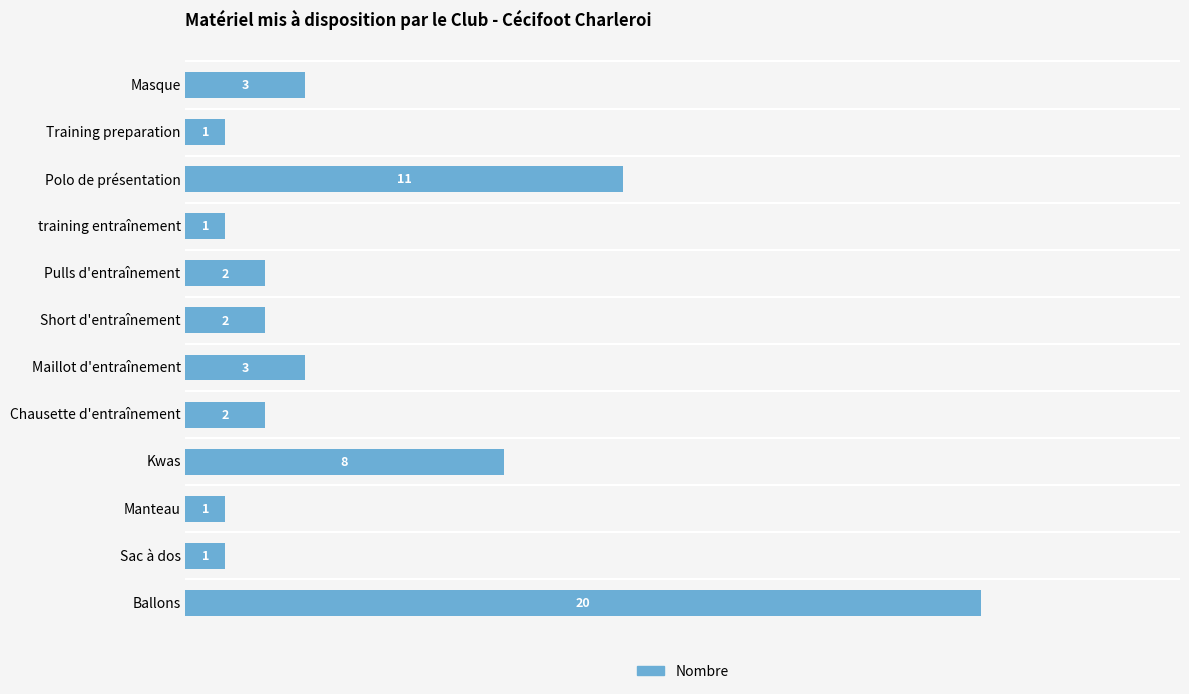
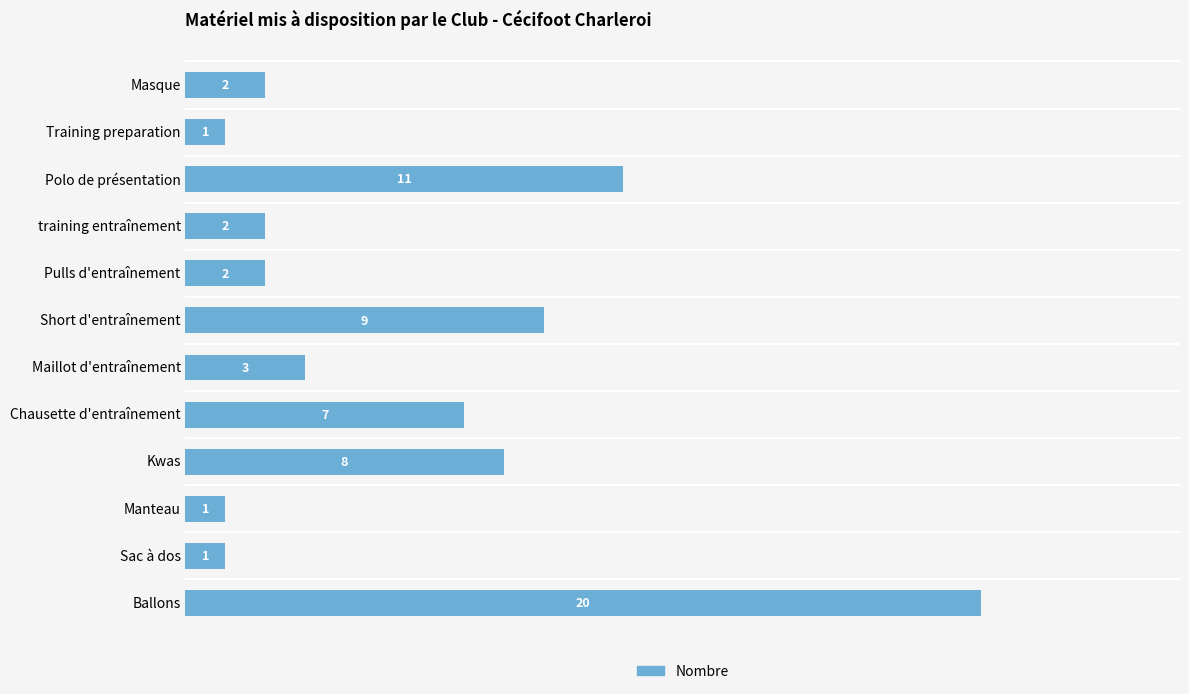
  {
-   "Masque": 3,
+   "Masque": 2,
    "Training preparation": 1,
    "Polo de présentation": 11,
-   "training entraînement": 1,
+   "training entraînement": 2,
    "Pulls d'entraînement": 2,
-   "Short d'entraînement": 2,
+   "Short d'entraînement": 9,
    "Maillot d'entraînement": 3,
-   "Chausette d'entraînement": 2,
+   "Chausette d'entraînement": 7,
    "Kwas": 8,
    "Manteau": 1,
    "Sac à dos": 1,
    "Ballons": 20
  }
